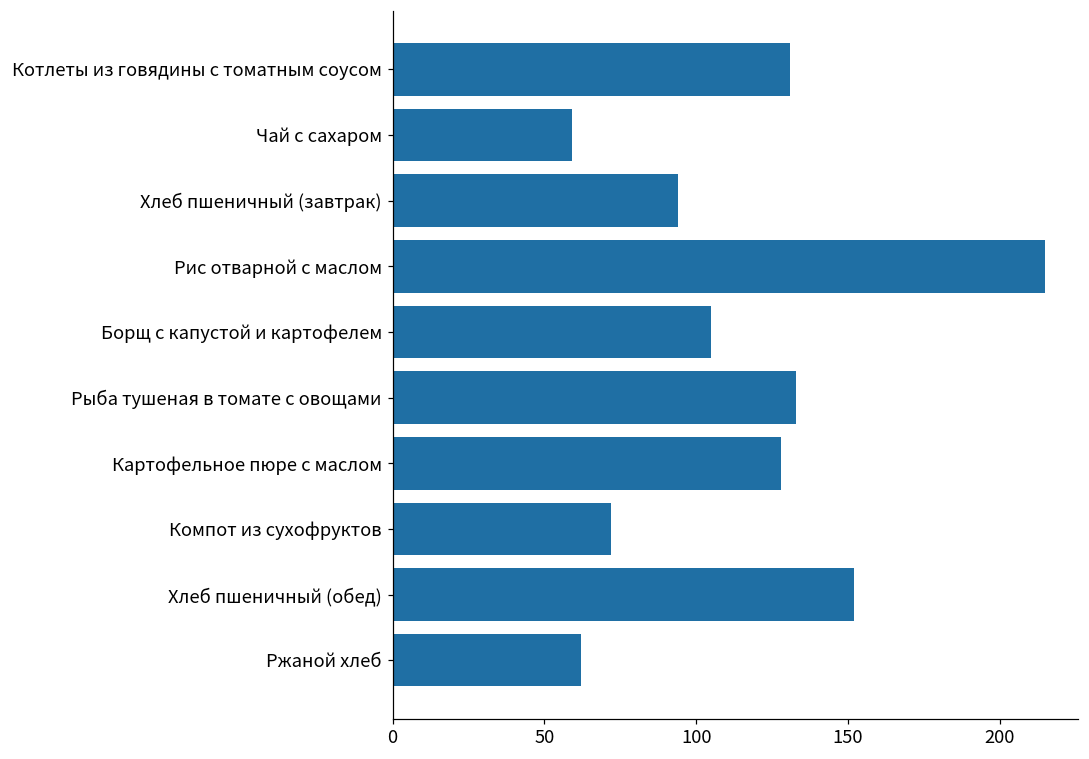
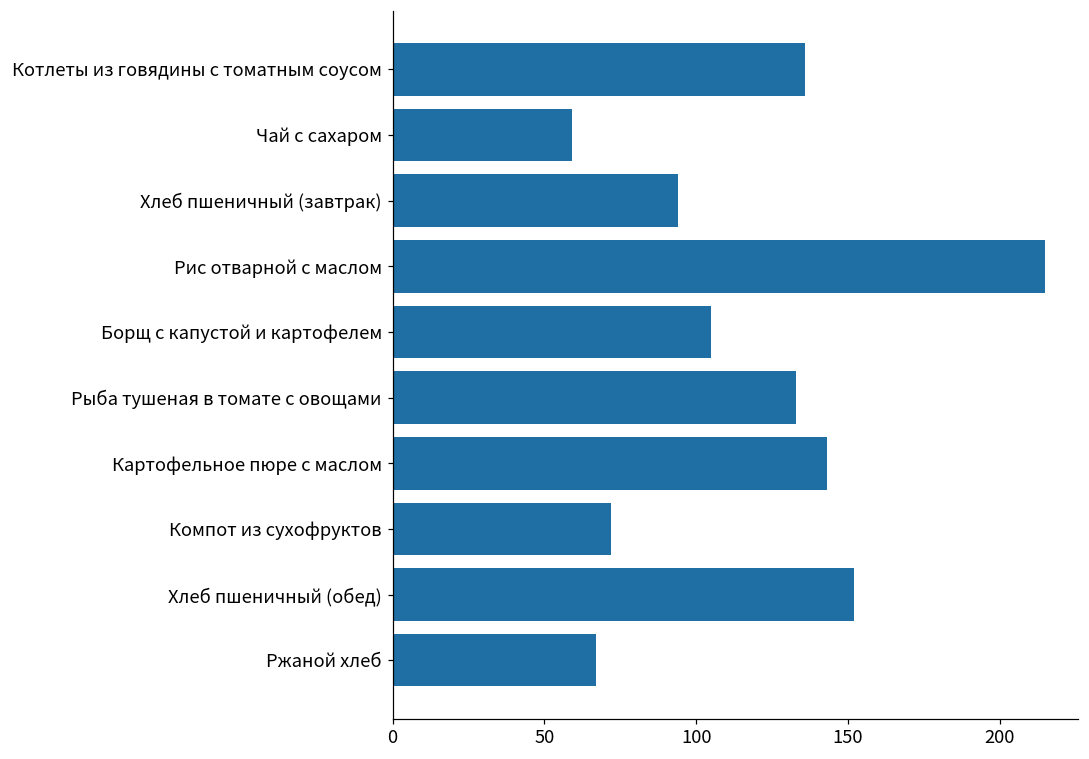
  {
-   "Котлеты из говядины с томатным соусом": 131,
+   "Котлеты из говядины с томатным соусом": 136,
    "Чай с сахаром": 59,
    "Хлеб пшеничный (завтрак)": 94,
    "Рис отварной с маслом": 215,
    "Борщ с капустой и картофелем": 105,
    "Рыба тушеная в томате с овощами": 133,
-   "Картофельное пюре с маслом": 128,
+   "Картофельное пюре с маслом": 143,
    "Компот из сухофруктов": 72,
    "Хлеб пшеничный (обед)": 152,
-   "Ржаной хлеб": 62
+   "Ржаной хлеб": 67
  }
